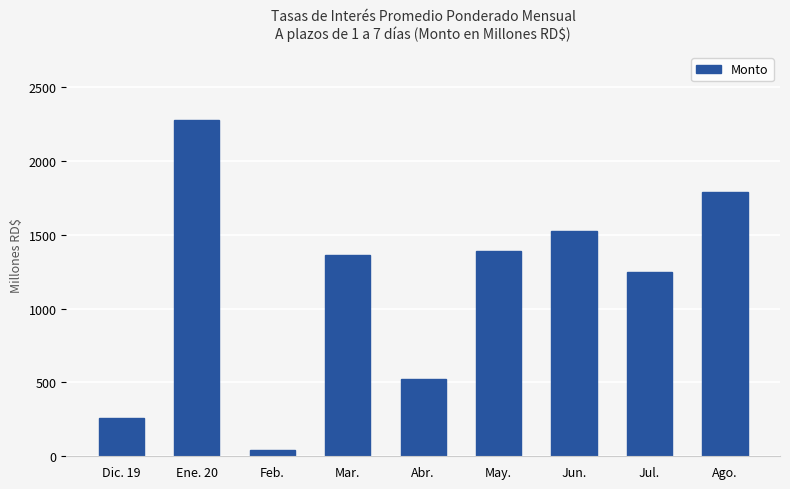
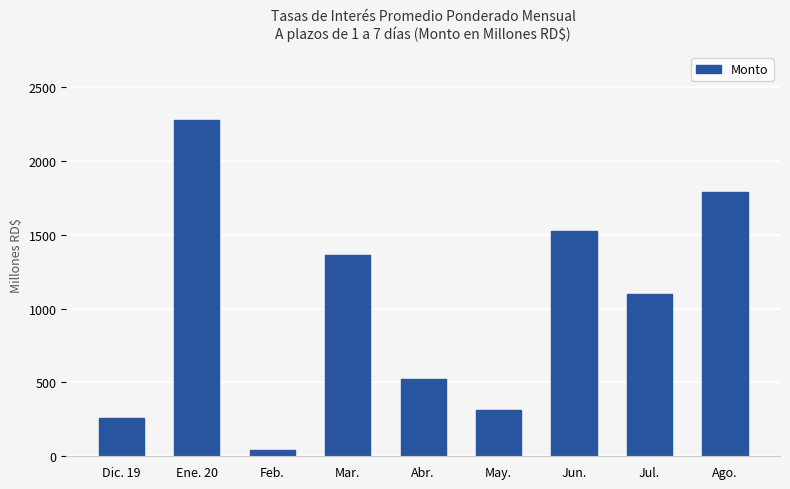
  {
    "Dic. 19": 260,
    "Ene. 20": 2280,
    "Feb.": 40,
    "Mar.": 1370,
    "Abr.": 520,
-   "May.": 1390,
+   "May.": 310,
    "Jun.": 1530,
-   "Jul.": 1250,
+   "Jul.": 1100,
    "Ago.": 1790
  }
